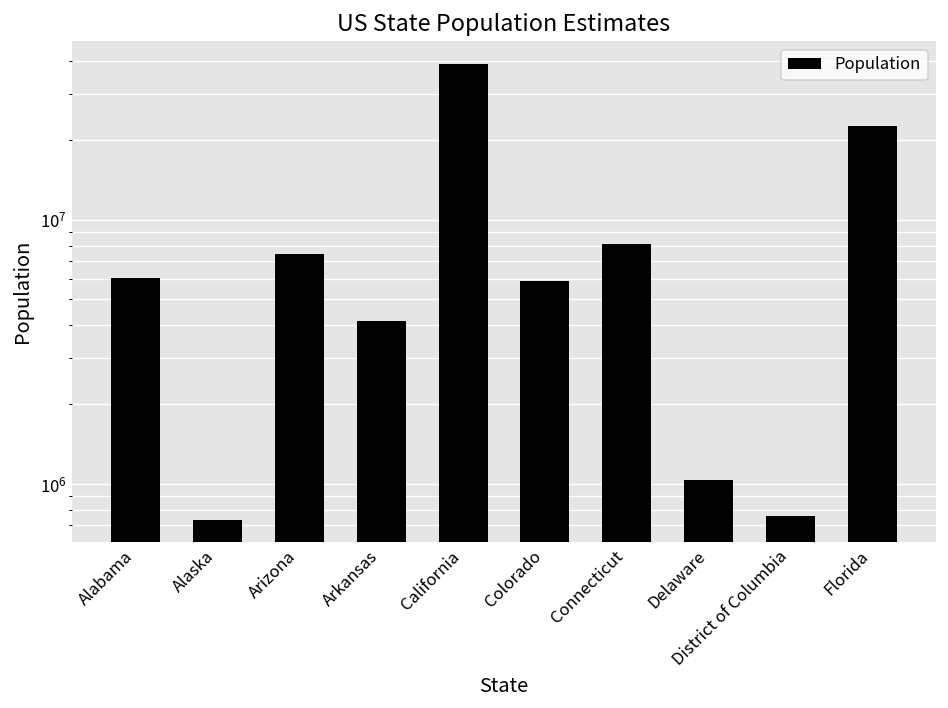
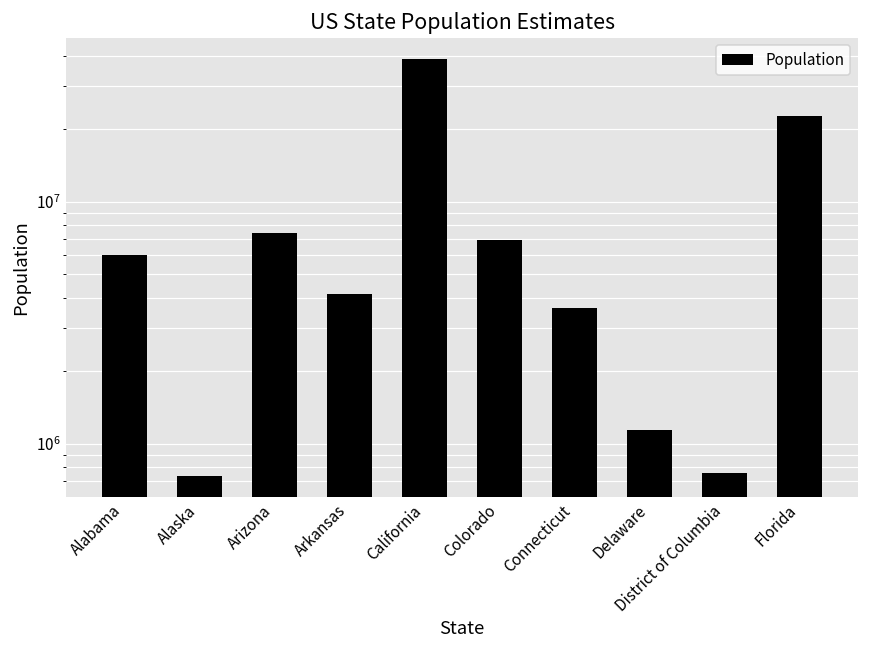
  {
    "Alabama": 6000000,
    "Alaska": 730000,
    "Arizona": 7400000,
    "Arkansas": 4100000,
    "California": 39000000,
-   "Colorado": 5900000,
-   "Connecticut": 8100000,
-   "Delaware": 1000000,
+   "Colorado": 7000000,
+   "Connecticut": 3600000,
+   "Delaware": 1100000,
    "District of Columbia": 760000,
    "Florida": 23000000
  }
